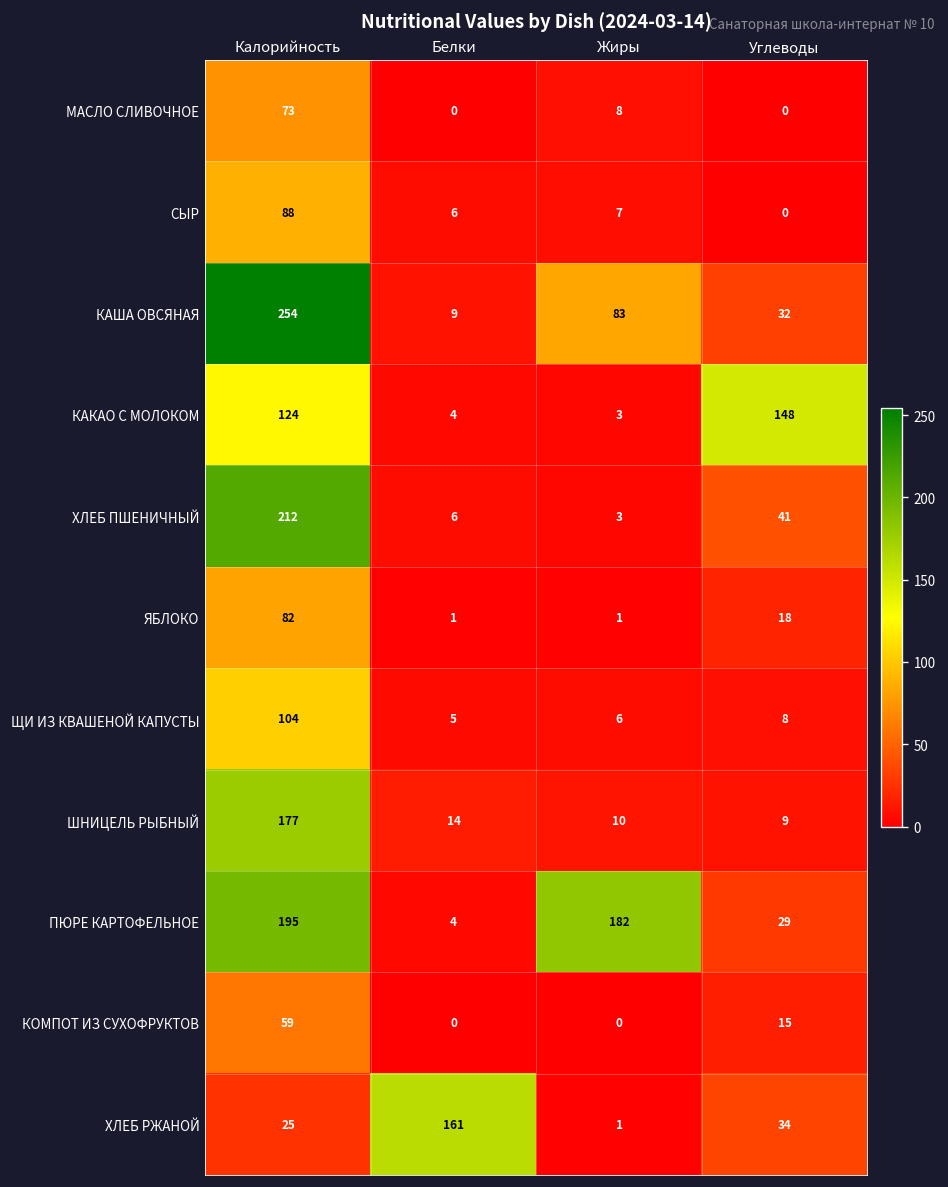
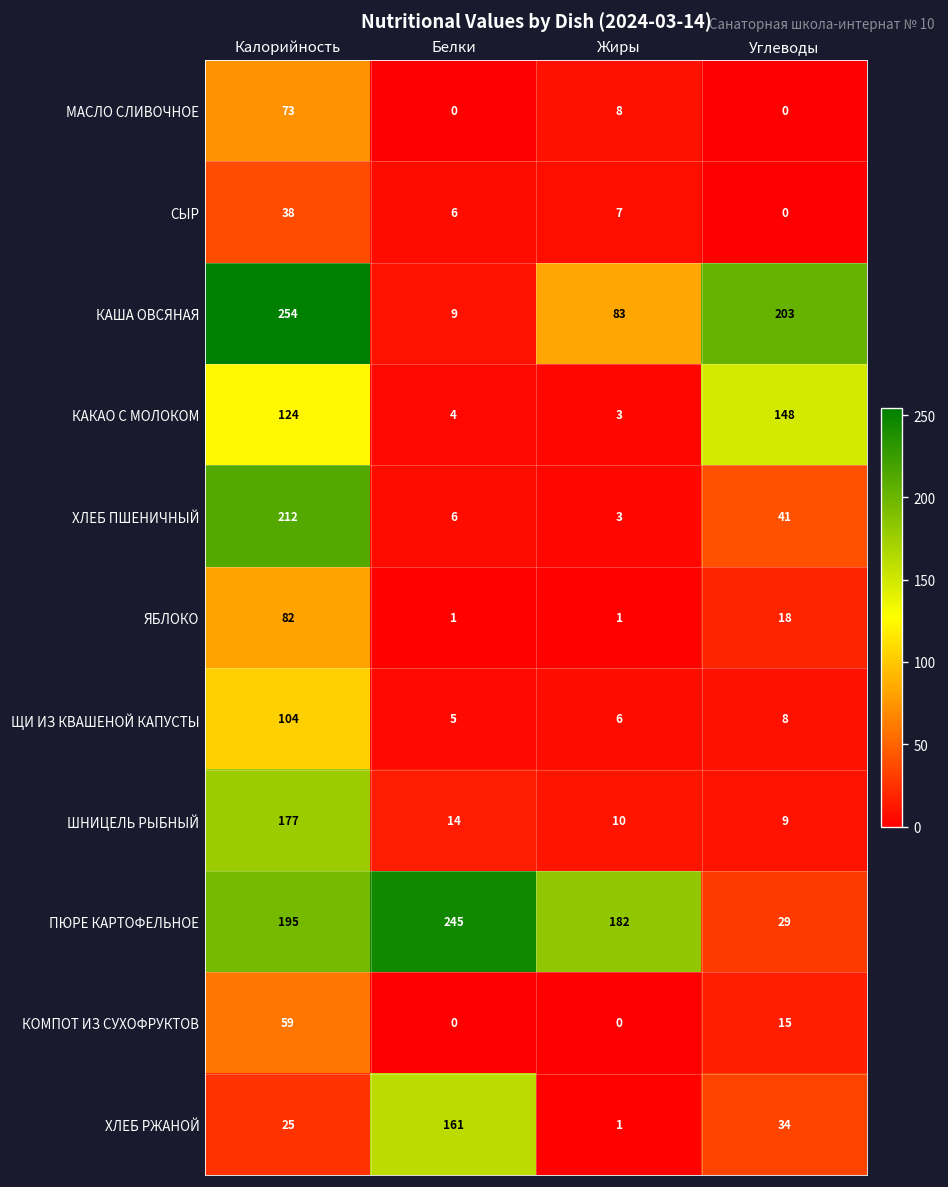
  {
    "МАСЛО СЛИВОЧНОЕ": {
      "Калорийность": 73,
      "Белки": 0,
      "Жиры": 8,
      "Углеводы": 0
    },
    "СЫР": {
-     "Калорийность": 88,
+     "Калорийность": 38,
      "Белки": 6,
      "Жиры": 7,
      "Углеводы": 0
    },
    "КАША ОВСЯНАЯ": {
      "Калорийность": 254,
      "Белки": 9,
      "Жиры": 83,
-     "Углеводы": 32
+     "Углеводы": 203
    },
    "КАКАО С МОЛОКОМ": {
      "Калорийность": 124,
      "Белки": 4,
      "Жиры": 3,
      "Углеводы": 148
    },
    "ХЛЕБ ПШЕНИЧНЫЙ": {
      "Калорийность": 212,
      "Белки": 6,
      "Жиры": 3,
      "Углеводы": 41
    },
    "ЯБЛОКО": {
      "Калорийность": 82,
      "Белки": 1,
      "Жиры": 1,
      "Углеводы": 18
    },
    "ЩИ ИЗ КВАШЕНОЙ КАПУСТЫ": {
      "Калорийность": 104,
      "Белки": 5,
      "Жиры": 6,
      "Углеводы": 8
    },
    "ШНИЦЕЛЬ РЫБНЫЙ": {
      "Калорийность": 177,
      "Белки": 14,
      "Жиры": 10,
      "Углеводы": 9
    },
    "ПЮРЕ КАРТОФЕЛЬНОЕ": {
      "Калорийность": 195,
-     "Белки": 4,
+     "Белки": 245,
      "Жиры": 182,
      "Углеводы": 29
    },
    "КОМПОТ ИЗ СУХОФРУКТОВ": {
      "Калорийность": 59,
      "Белки": 0,
      "Жиры": 0,
      "Углеводы": 15
    },
    "ХЛЕБ РЖАНОЙ": {
      "Калорийность": 25,
      "Белки": 161,
      "Жиры": 1,
      "Углеводы": 34
    }
  }
